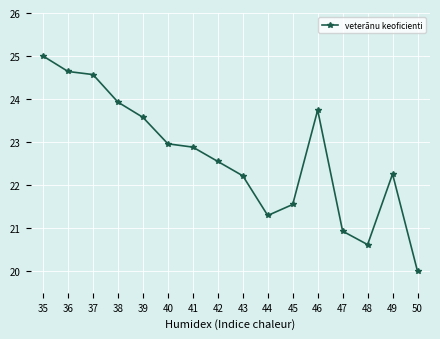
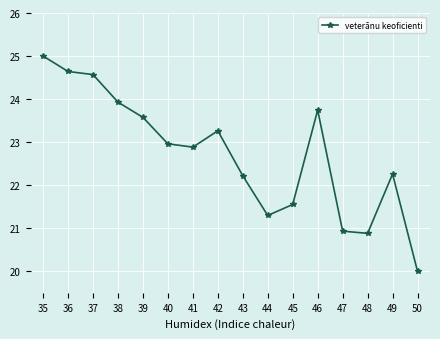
  {
    "35": 25.0,
    "36": 24.6,
    "37": 24.6,
    "38": 23.9,
    "39": 23.6,
    "40": 23.0,
    "41": 22.9,
-   "42": 22.6,
+   "42": 23.3,
    "43": 22.2,
    "44": 21.3,
    "45": 21.6,
    "46": 23.7,
    "47": 20.9,
-   "48": 20.6,
+   "48": 20.9,
    "49": 22.3,
    "50": 20.0
  }
